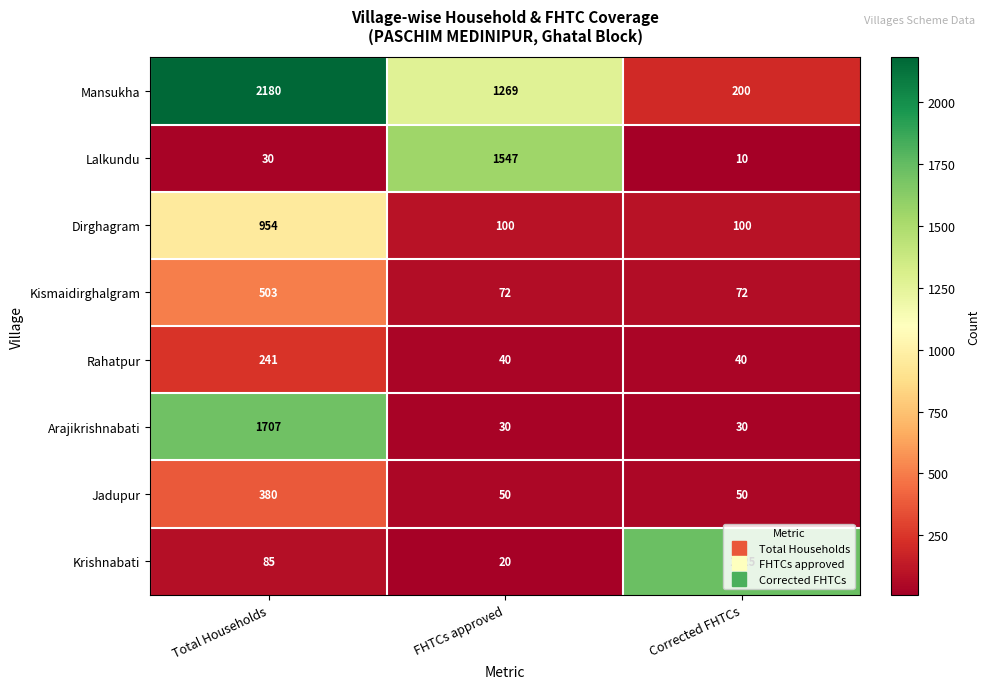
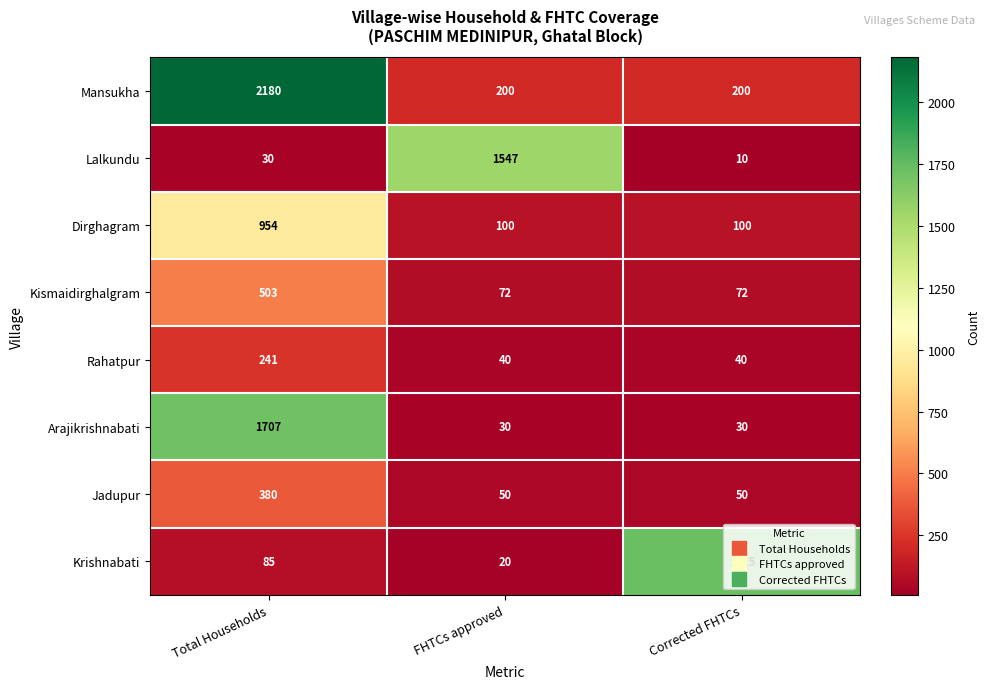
  {
    "Mansukha": {
      "Total Households": 2180,
-     "FHTCs approved": 1269,
+     "FHTCs approved": 200,
      "Corrected FHTCs": 200
    },
    "Lalkundu": {
      "Total Households": 30,
      "FHTCs approved": 1547,
      "Corrected FHTCs": 10
    },
    "Dirghagram": {
      "Total Households": 954,
      "FHTCs approved": 100,
      "Corrected FHTCs": 100
    },
    "Kismaidirghalgram": {
      "Total Households": 503,
      "FHTCs approved": 72,
      "Corrected FHTCs": 72
    },
    "Rahatpur": {
      "Total Households": 241,
      "FHTCs approved": 40,
      "Corrected FHTCs": 40
    },
    "Arajikrishnabati": {
      "Total Households": 1707,
      "FHTCs approved": 30,
      "Corrected FHTCs": 30
    },
    "Jadupur": {
      "Total Households": 380,
      "FHTCs approved": 50,
      "Corrected FHTCs": 50
    },
    "Krishnabati": {
      "Total Households": 85,
      "FHTCs approved": 20
    }
  }
